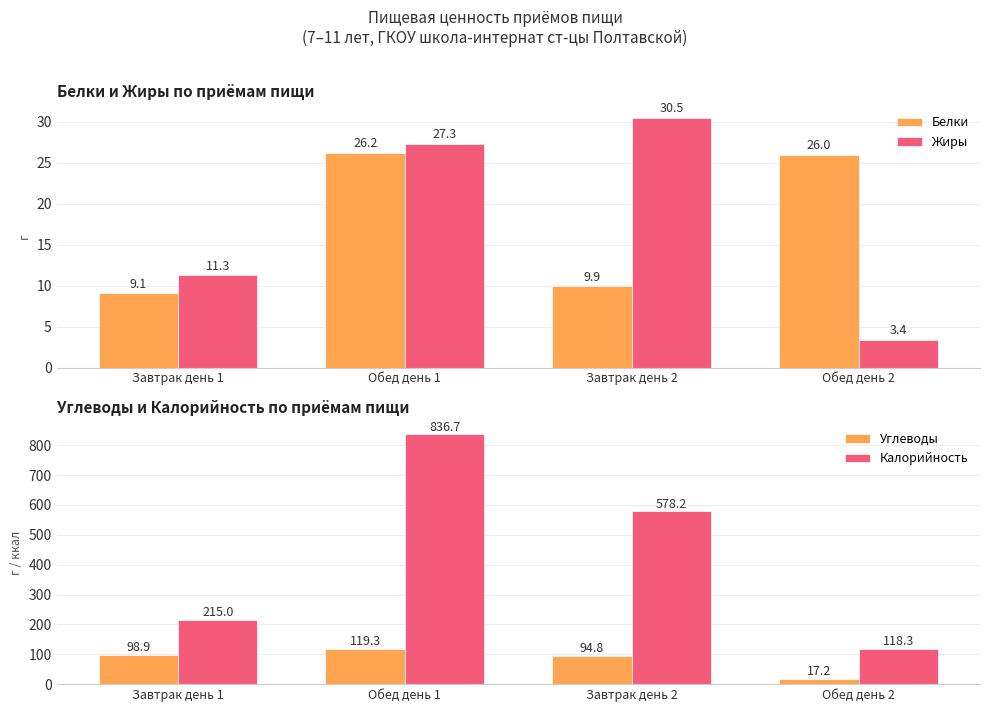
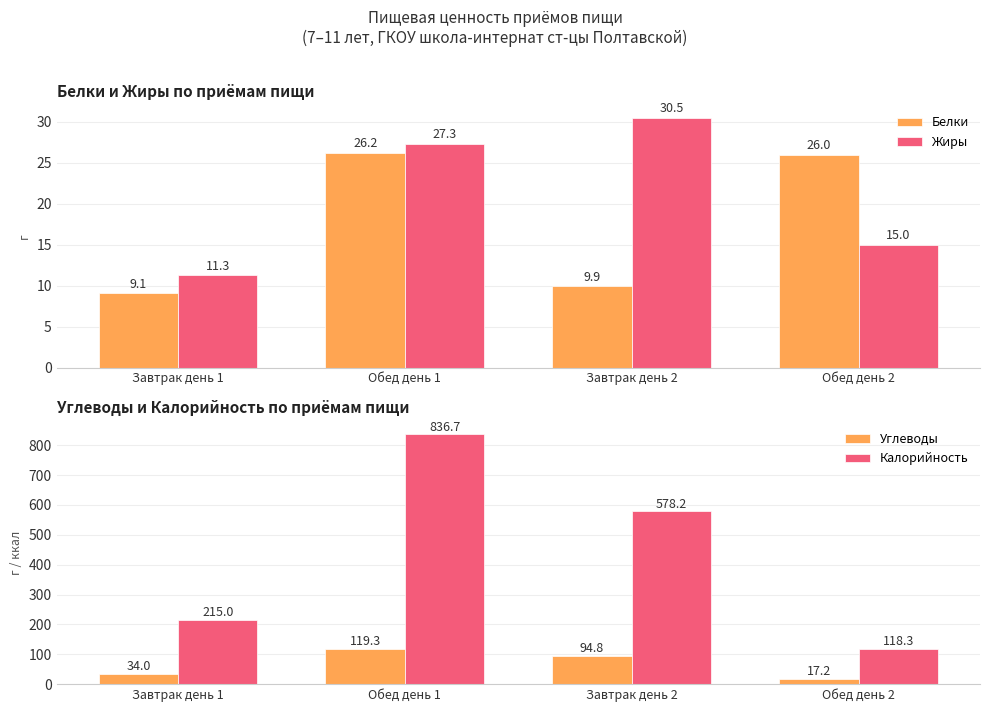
  {
    "Белки и Жиры по приёмам пищи": {
      "Белки": {
        "Завтрак день 1": 9.1,
        "Обед день 1": 26.2,
        "Завтрак день 2": 9.9,
        "Обед день 2": 26.0
      },
      "Жиры": {
        "Завтрак день 1": 11.3,
        "Обед день 1": 27.3,
        "Завтрак день 2": 30.5,
-       "Обед день 2": 3.4
+       "Обед день 2": 15.0
      }
    },
    "Углеводы и Калорийность по приёмам пищи": {
      "Углеводы": {
-       "Завтрак день 1": 98.9,
+       "Завтрак день 1": 34.0,
        "Обед день 1": 119.3,
        "Завтрак день 2": 94.8,
        "Обед день 2": 17.2
      },
      "Калорийность": {
        "Завтрак день 1": 215.0,
        "Обед день 1": 836.7,
        "Завтрак день 2": 578.2,
        "Обед день 2": 118.3
      }
    }
  }
